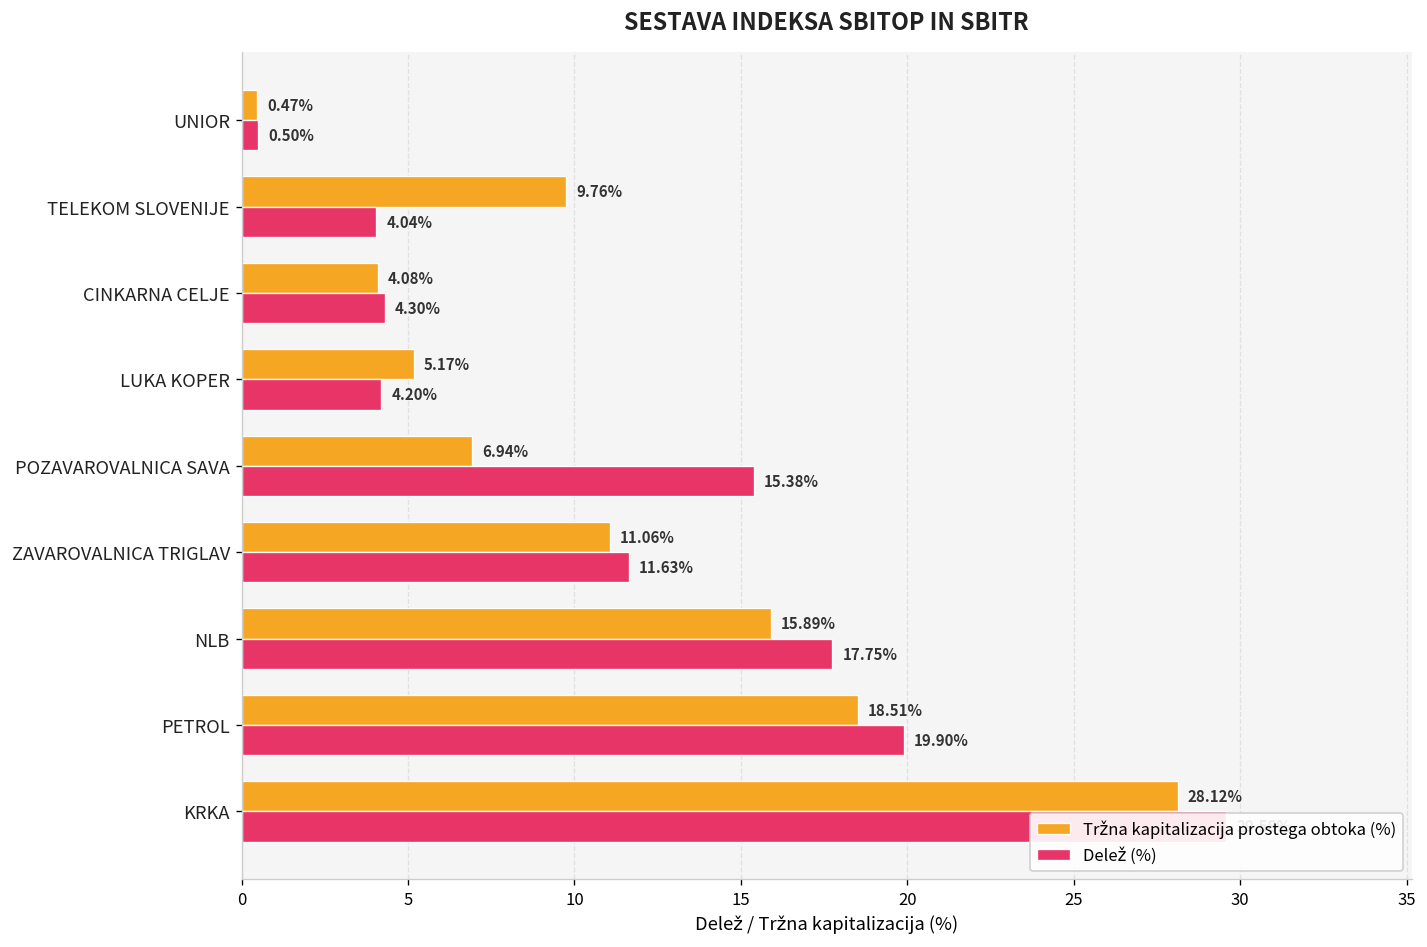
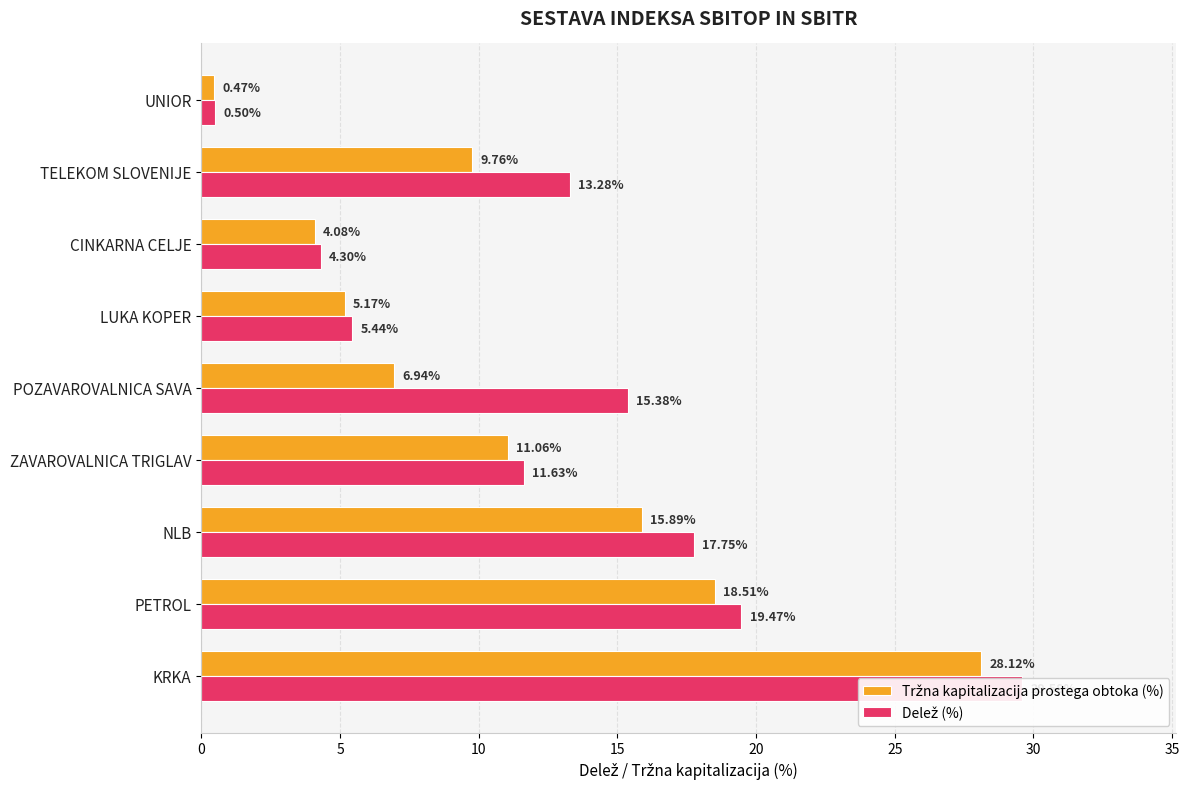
  {
    "Tržna kapitalizacija prostega obtoka (%)": {
      "UNIOR": "0.47%",
      "TELEKOM SLOVENIJE": "9.76%",
      "CINKARNA CELJE": "4.08%",
      "LUKA KOPER": "5.17%",
      "POZAVAROVALNICA SAVA": "6.94%",
      "ZAVAROVALNICA TRIGLAV": "11.06%",
      "NLB": "15.89%",
      "PETROL": "18.51%",
      "KRKA": "28.12%"
    },
    "Delež (%)": {
      "UNIOR": "0.50%",
-     "TELEKOM SLOVENIJE": "4.04%",
+     "TELEKOM SLOVENIJE": "13.28%",
      "CINKARNA CELJE": "4.30%",
-     "LUKA KOPER": "4.20%",
+     "LUKA KOPER": "5.44%",
      "POZAVAROVALNICA SAVA": "15.38%",
      "ZAVAROVALNICA TRIGLAV": "11.63%",
      "NLB": "17.75%",
-     "PETROL": "19.90%"
+     "PETROL": "19.47%"
    }
  }
